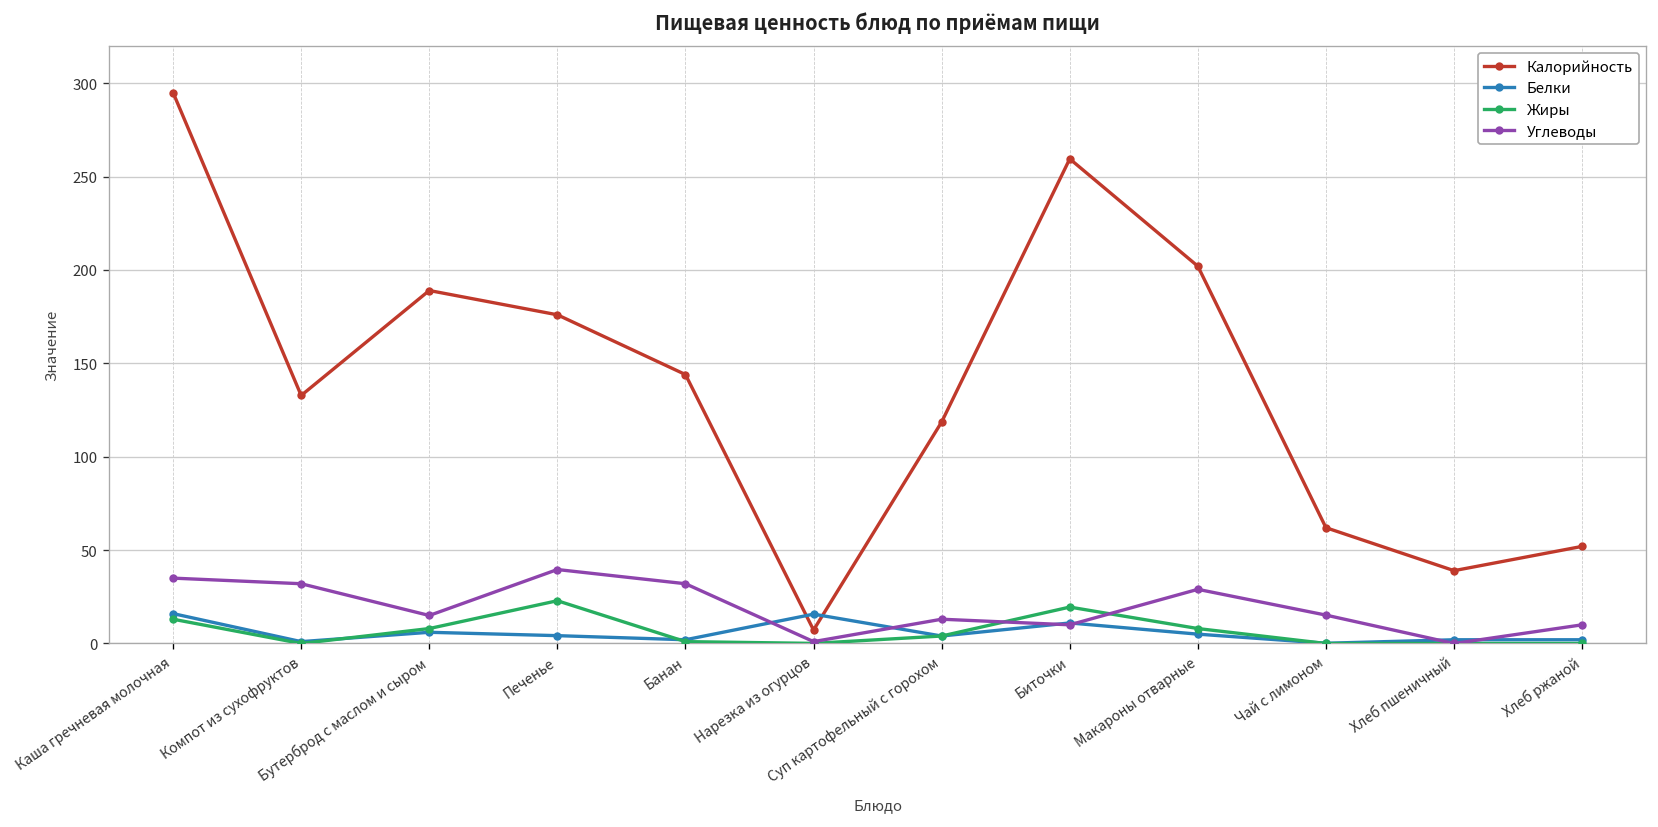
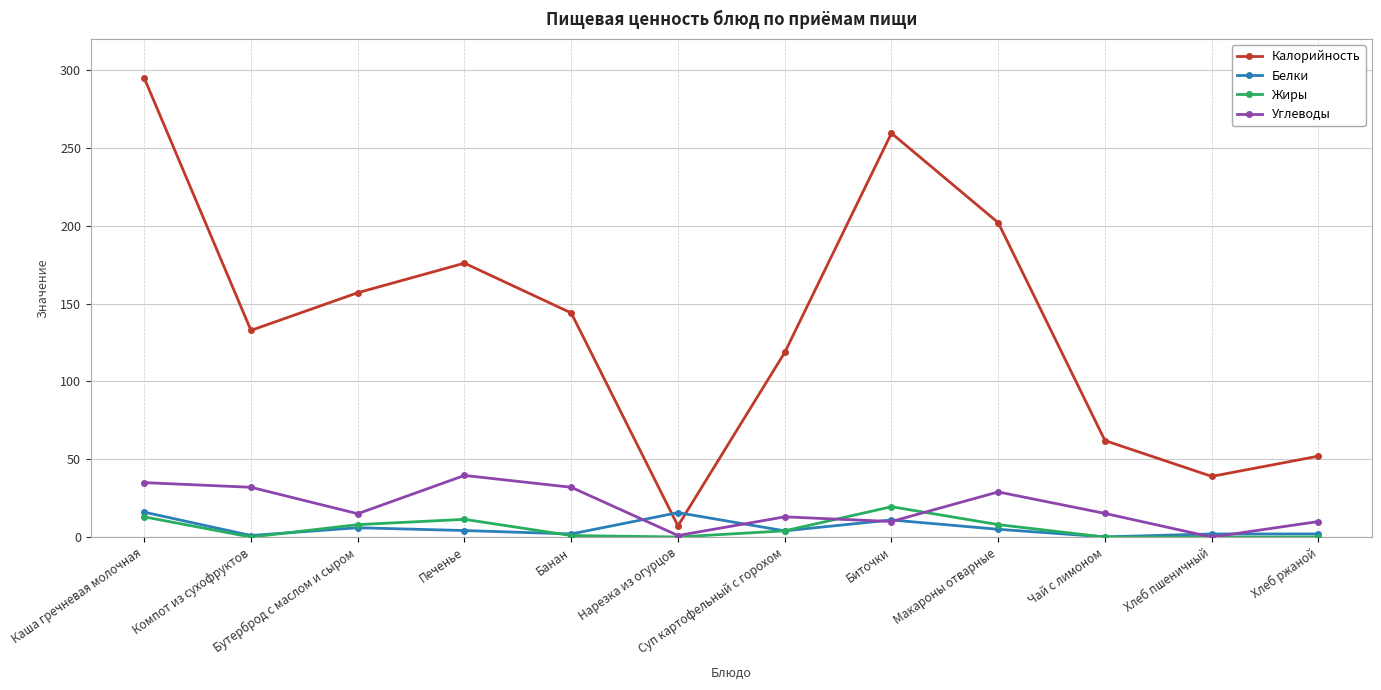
  {
    "Калорийность": {
      "Каша гречневая молочная": 295,
      "Компот из сухофруктов": 133,
-     "Бутерброд с маслом и сыром": 189,
+     "Бутерброд с маслом и сыром": 157,
      "Печенье": 176,
      "Банан": 144,
      "Нарезка из огурцов": 7,
      "Суп картофельный с горохом": 119,
      "Биточки": 259,
      "Макароны отварные": 202,
      "Чай с лимоном": 62,
      "Хлеб пшеничный": 39,
      "Хлеб ржаной": 52
    },
    "Белки": {
      "Каша гречневая молочная": 16,
      "Бутерброд с маслом и сыром": 6,
      "Печенье": 4,
      "Нарезка из огурцов": 16,
      "Макароны отварные": 5,
      "Хлеб пшеничный": 2,
      "Хлеб ржаной": 2
    },
    "Жиры": {
      "Каша гречневая молочная": 13,
      "Бутерброд с маслом и сыром": 8,
-     "Печенье": 23,
+     "Печенье": 11,
      "Биточки": 20,
      "Макароны отварные": 8,
      "Хлеб ржаной": 0
    },
    "Углеводы": {
      "Каша гречневая молочная": 35,
      "Компот из сухофруктов": 32,
      "Бутерброд с маслом и сыром": 15,
      "Печенье": 40,
      "Банан": 32,
      "Суп картофельный с горохом": 13,
      "Макароны отварные": 29,
      "Чай с лимоном": 15,
      "Хлеб ржаной": 10
    }
  }
